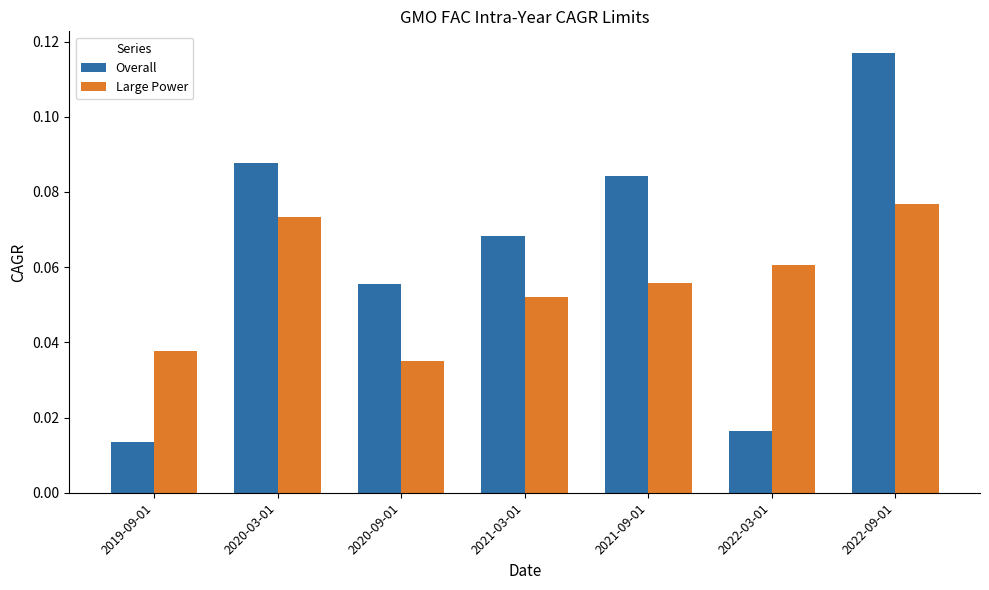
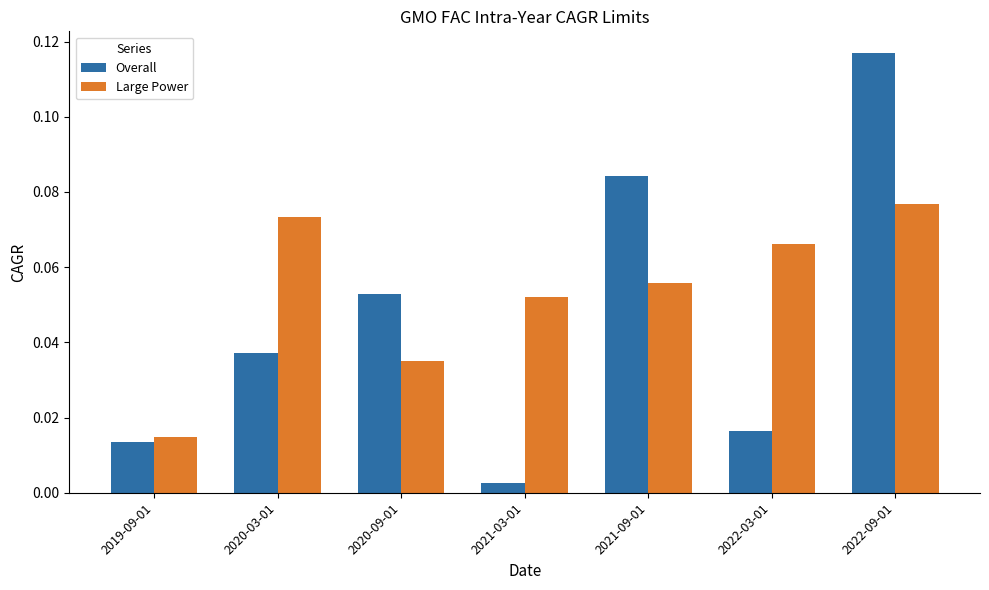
  {
    "Overall": {
      "2019-09-01": 0.014,
-     "2020-03-01": 0.088,
-     "2020-09-01": 0.055,
-     "2021-03-01": 0.068,
+     "2020-03-01": 0.037,
+     "2020-09-01": 0.053,
+     "2021-03-01": 0.003,
      "2021-09-01": 0.084,
      "2022-03-01": 0.016,
      "2022-09-01": 0.117
    },
    "Large Power": {
-     "2019-09-01": 0.038,
+     "2019-09-01": 0.015,
      "2020-03-01": 0.073,
      "2020-09-01": 0.035,
      "2021-03-01": 0.052,
      "2021-09-01": 0.056,
-     "2022-03-01": 0.061,
+     "2022-03-01": 0.066,
      "2022-09-01": 0.077
    }
  }
